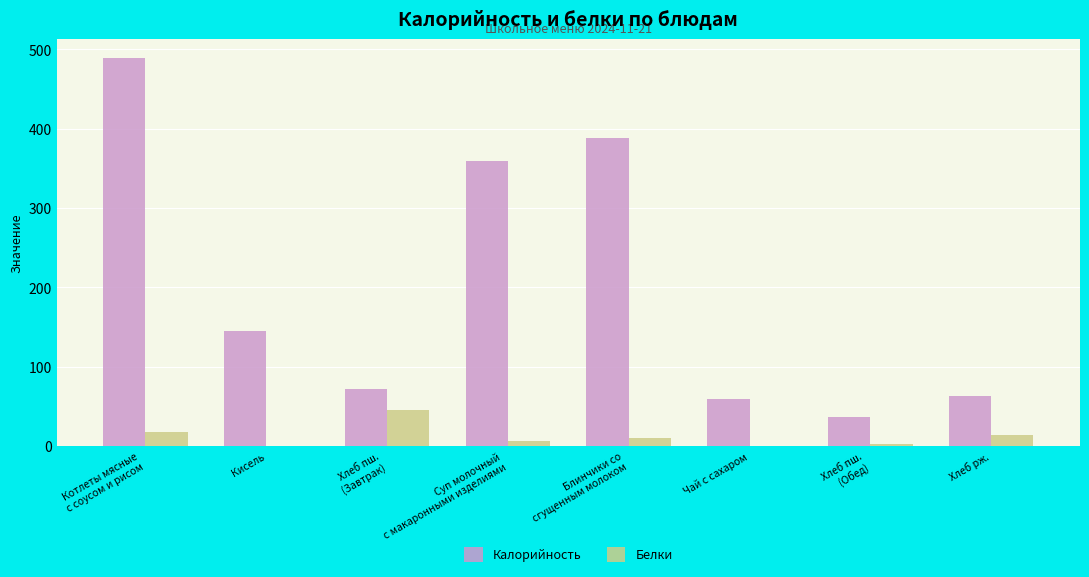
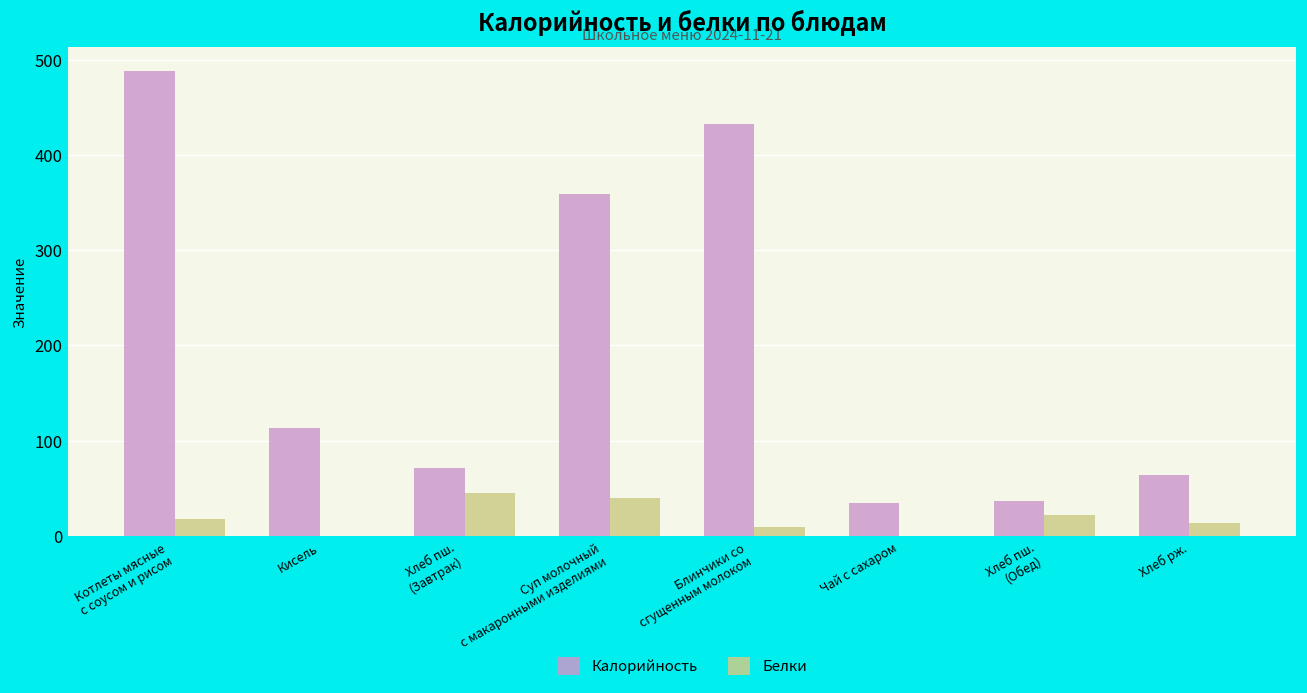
  {
    "Калорийность": {
      "Котлеты мясные с соусом и рисом": 490,
-     "Кисель": 150,
+     "Кисель": 110,
      "Хлеб пш. (Завтрак)": 70,
      "Суп молочный с макаронными изделиями": 360,
-     "Блинчики со сгущенным молоком": 390,
-     "Чай с сахаром": 60,
+     "Блинчики со сгущенным молоком": 430,
+     "Чай с сахаром": 30,
      "Хлеб пш. (Обед)": 40,
      "Хлеб рж.": 60
    },
    "Белки": {
      "Котлеты мясные с соусом и рисом": 20,
      "Хлеб пш. (Завтрак)": 50,
-     "Суп молочный с макаронными изделиями": 10,
+     "Суп молочный с макаронными изделиями": 40,
      "Блинчики со сгущенным молоком": 10,
-     "Хлеб пш. (Обед)": 0,
+     "Хлеб пш. (Обед)": 20,
      "Хлеб рж.": 10
    }
  }
